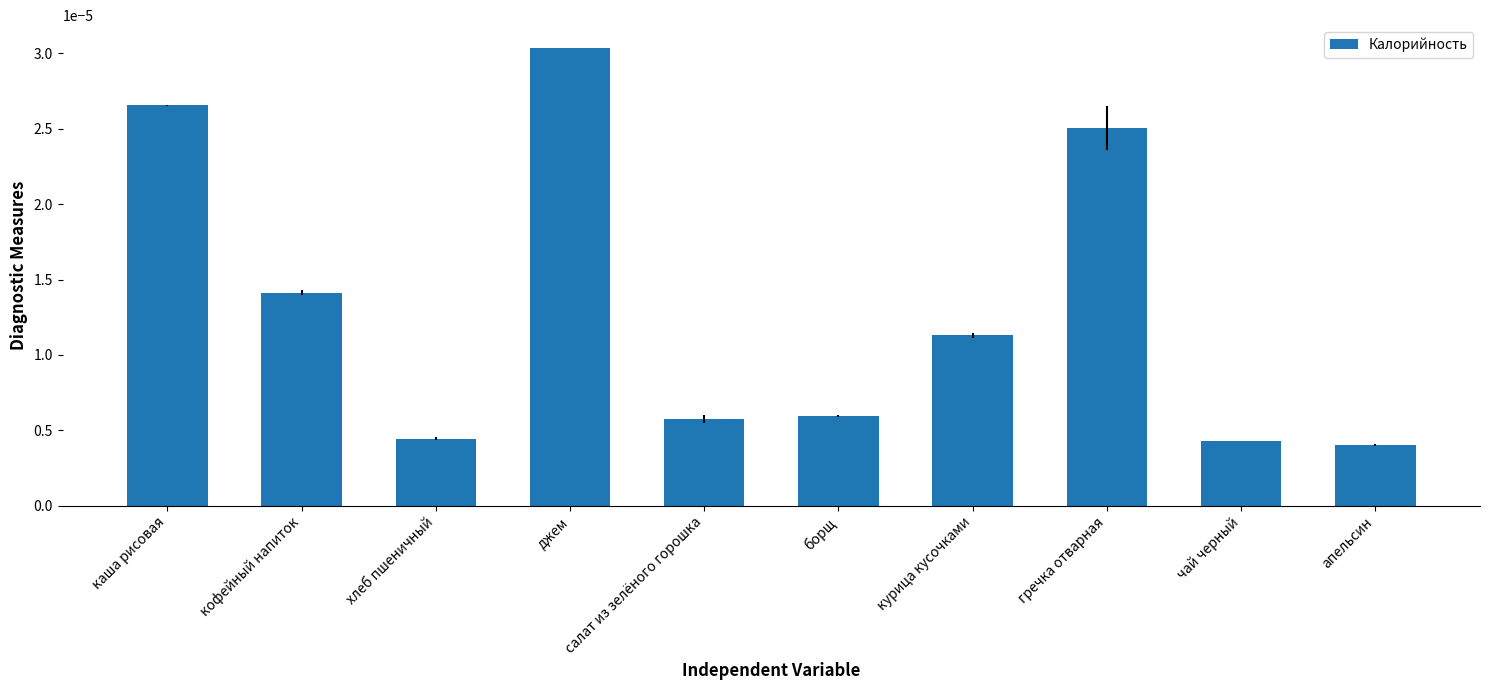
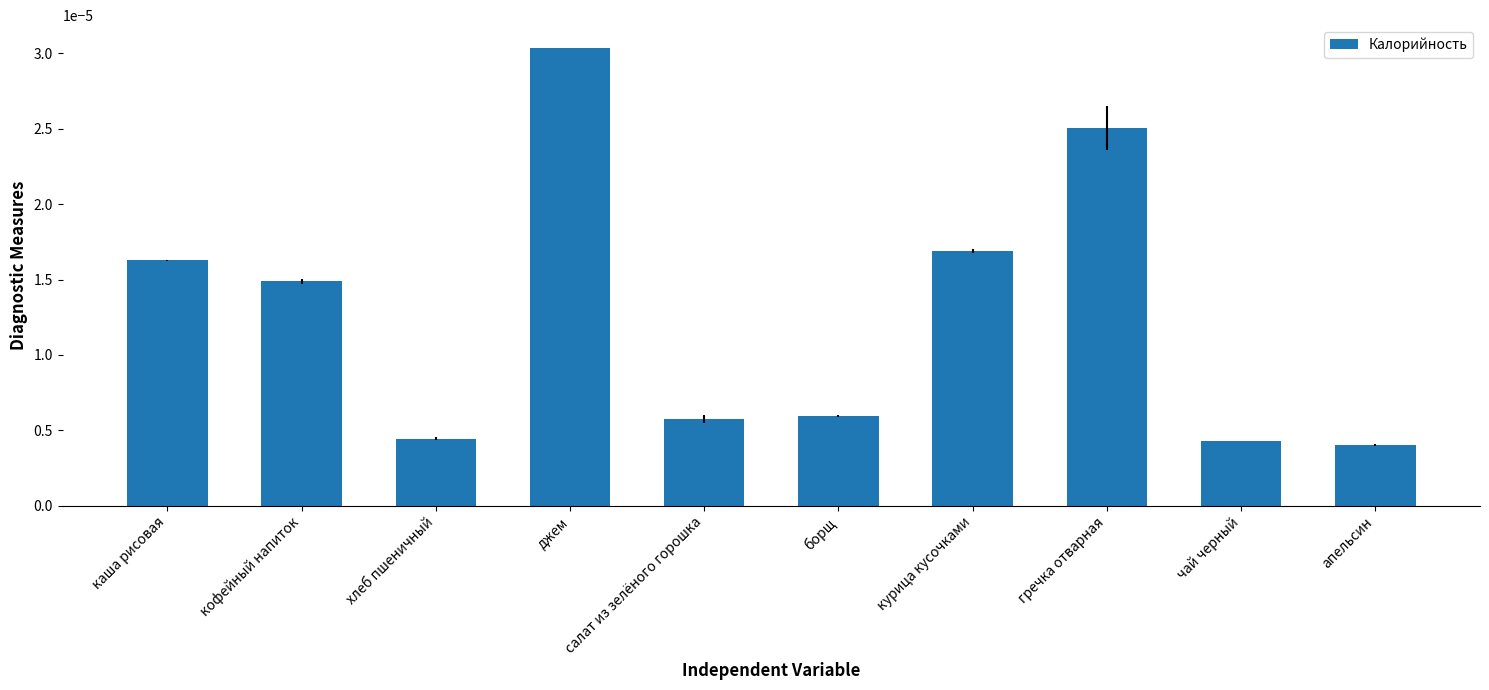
  {
-   "каша рисовая": 0.0000266,
-   "кофейный напиток": 0.0000141,
+   "каша рисовая": 0.0000163,
+   "кофейный напиток": 0.0000149,
    "хлеб пшеничный": 0.0000044,
    "джем": 0.0000304,
    "салат из зелёного горошка": 0.0000057,
    "борщ": 0.0000060,
-   "курица кусочками": 0.0000113,
+   "курица кусочками": 0.0000169,
    "гречка отварная": 0.0000250,
    "чай черный": 0.0000043,
    "апельсин": 0.0000040
  }
